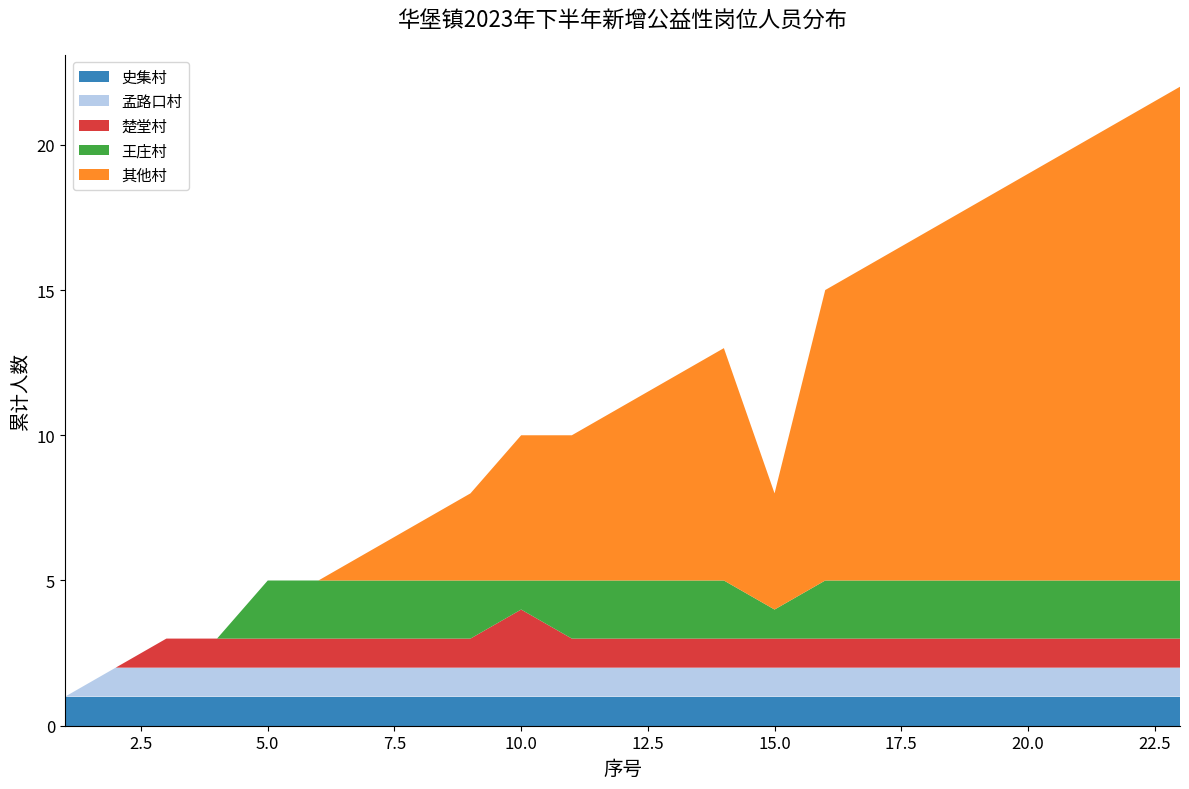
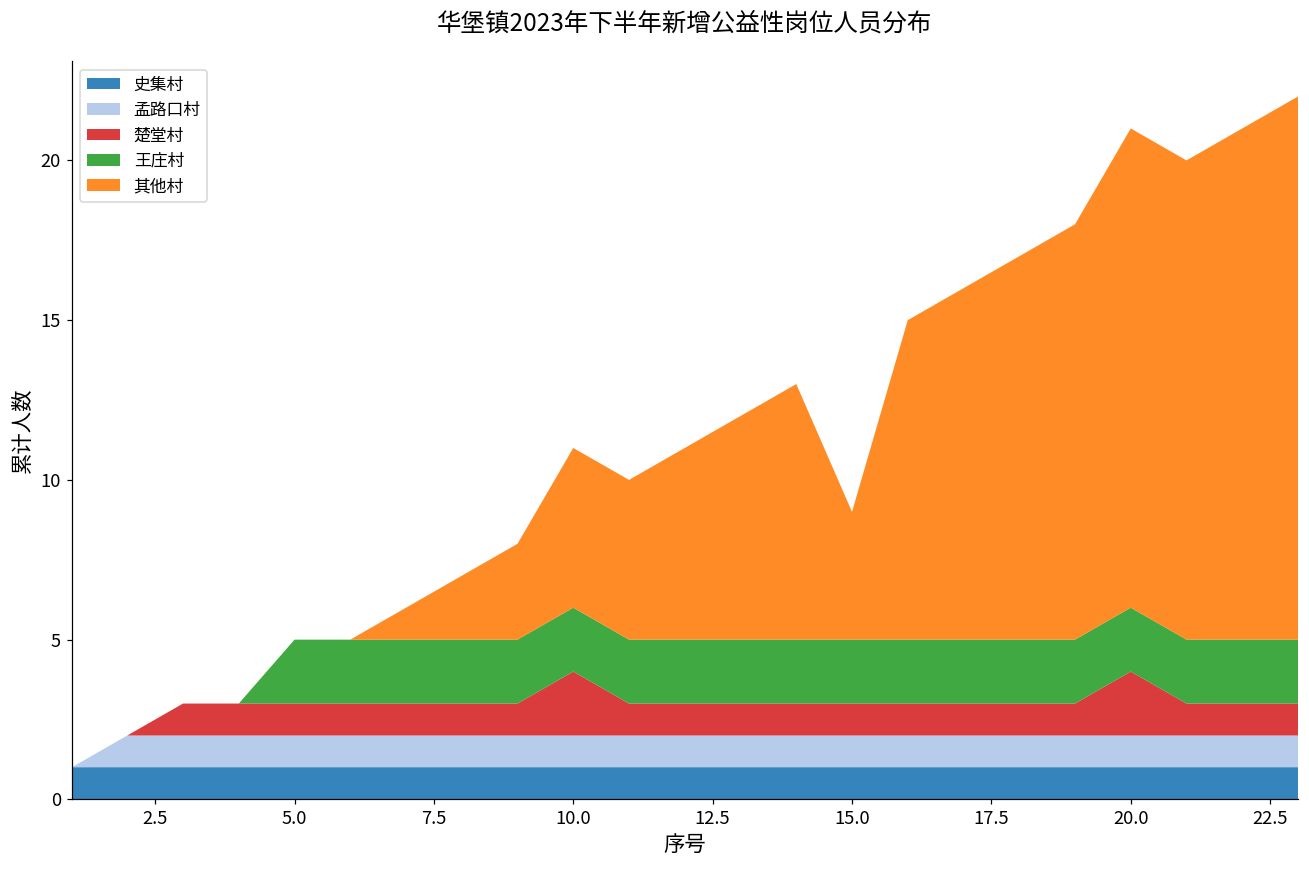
  {
    "史集村": {
      "5.0": 1,
      "10.0": 1,
      "15.0": 1,
      "20.0": 1
    },
    "楚堂村": {
-     "20.0": 1
+     "20.0": 2
    },
    "王庄村": {
-     "10.0": 1,
-     "15.0": 1
+     "10.0": 2,
+     "15.0": 2
    },
    "其他村": {
-     "20.0": 14
+     "20.0": 15
    }
  }
